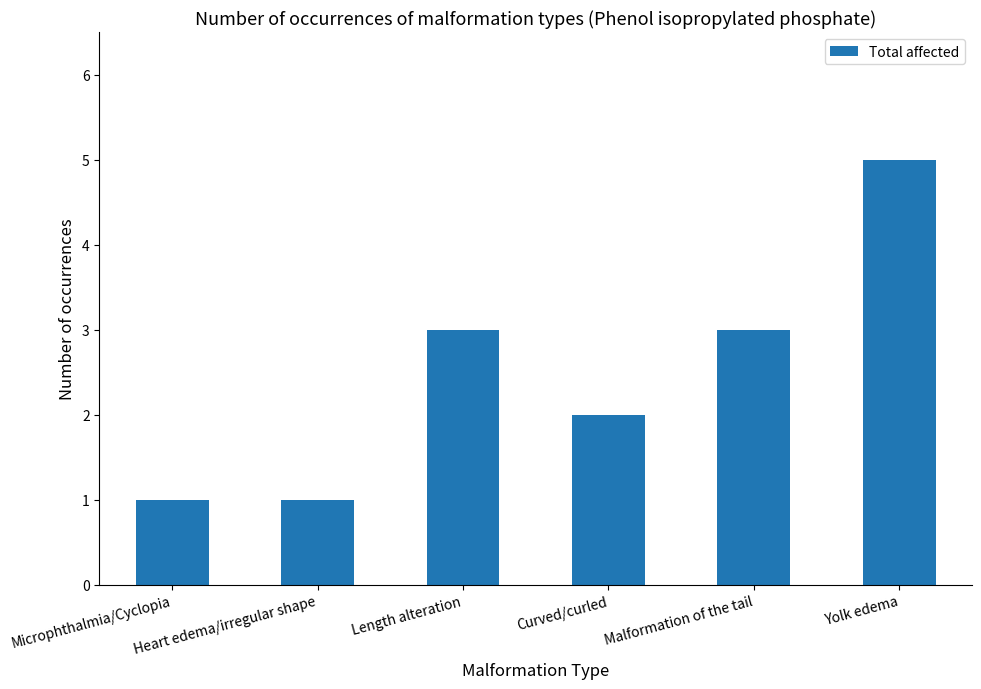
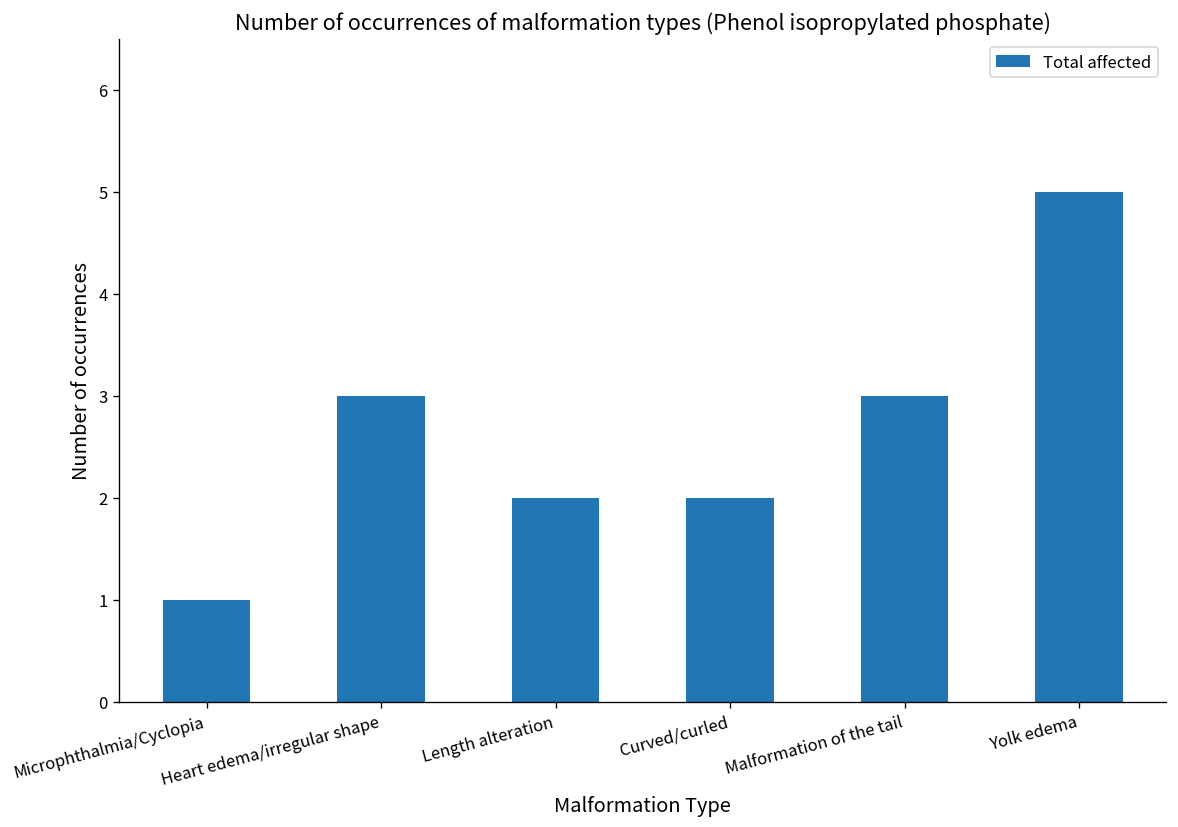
  {
    "Microphthalmia/Cyclopia": 1,
-   "Heart edema/irregular shape": 1,
-   "Length alteration": 3,
+   "Heart edema/irregular shape": 3,
+   "Length alteration": 2,
    "Curved/curled": 2,
    "Malformation of the tail": 3,
    "Yolk edema": 5
  }
